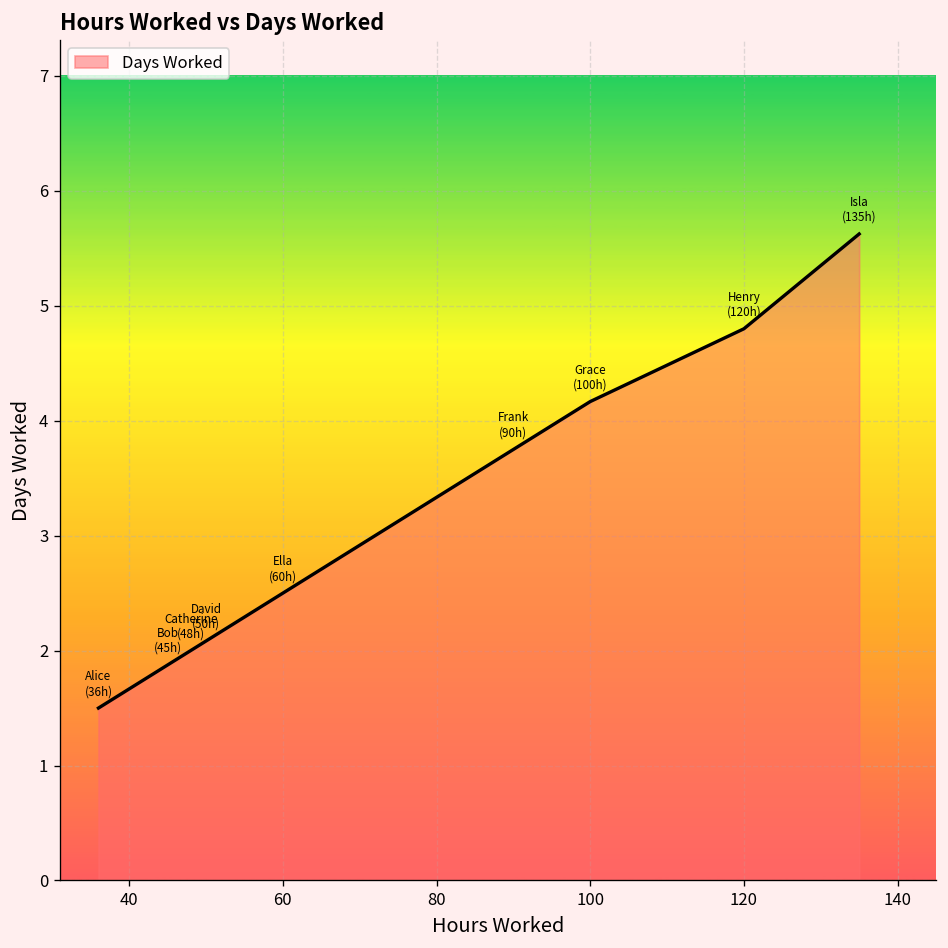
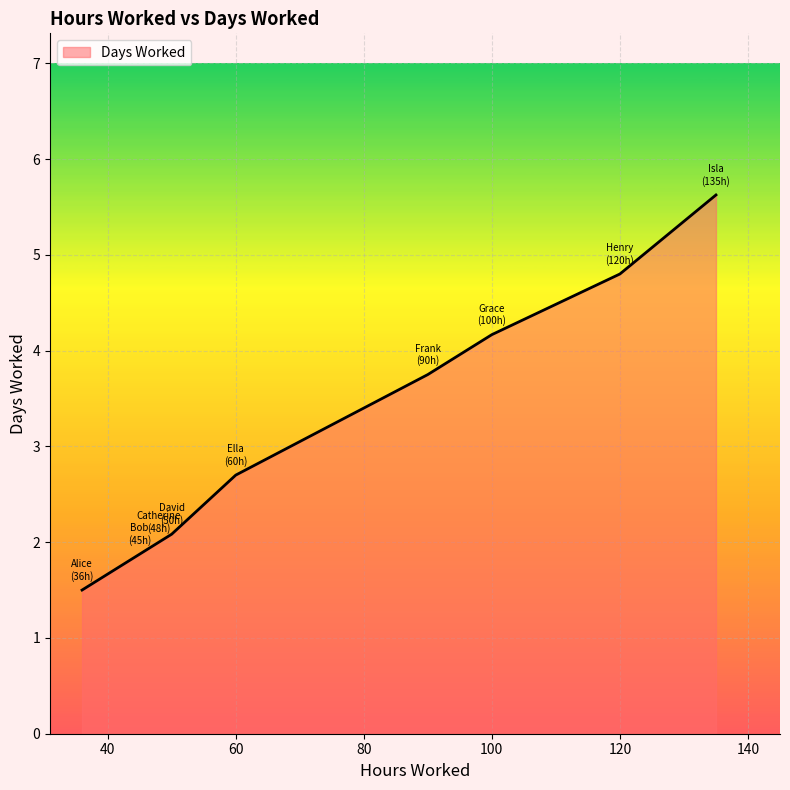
  {
-   "60": 2.5
+   "60": 2.7
  }
